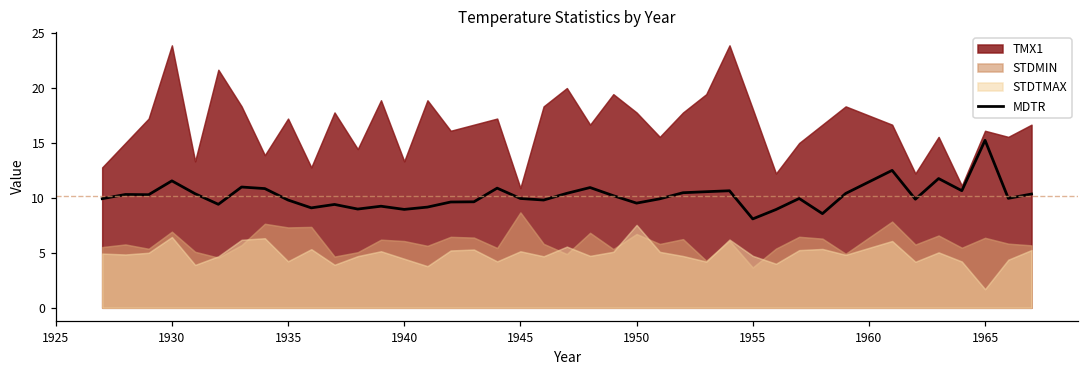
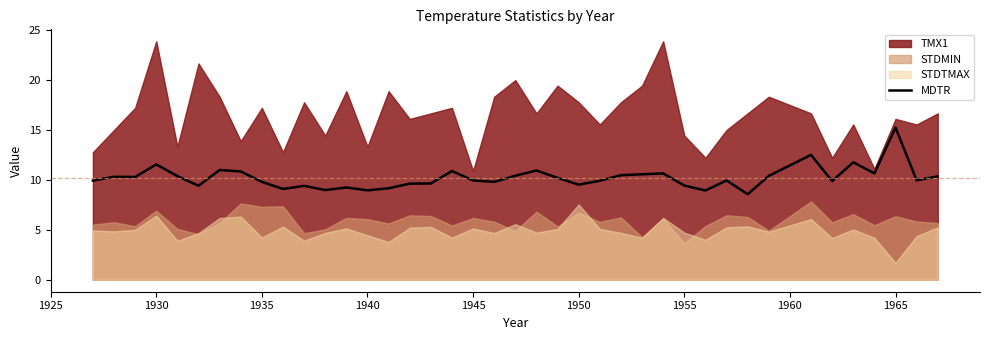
  {
    "MDTR": {
      "1930": 12,
      "1935": 10,
      "1940": 9,
      "1945": 10,
      "1950": 10,
-     "1955": 8,
+     "1955": 9,
      "1965": 15
    },
    "TMX1": {
      "1930": 24,
      "1935": 17,
      "1940": 13,
      "1945": 11,
      "1950": 18,
-     "1955": 18,
+     "1955": 14,
      "1965": 16
    },
    "STDMIN": {
      "1930": 7,
      "1935": 7,
      "1940": 6,
-     "1945": 9,
+     "1945": 6,
      "1950": 7,
      "1955": 4,
      "1965": 6
    },
    "STDTMAX": {
      "1930": 6,
      "1935": 4,
      "1940": 4,
      "1945": 5,
      "1950": 8,
      "1955": 5,
      "1965": 2
    }
  }
